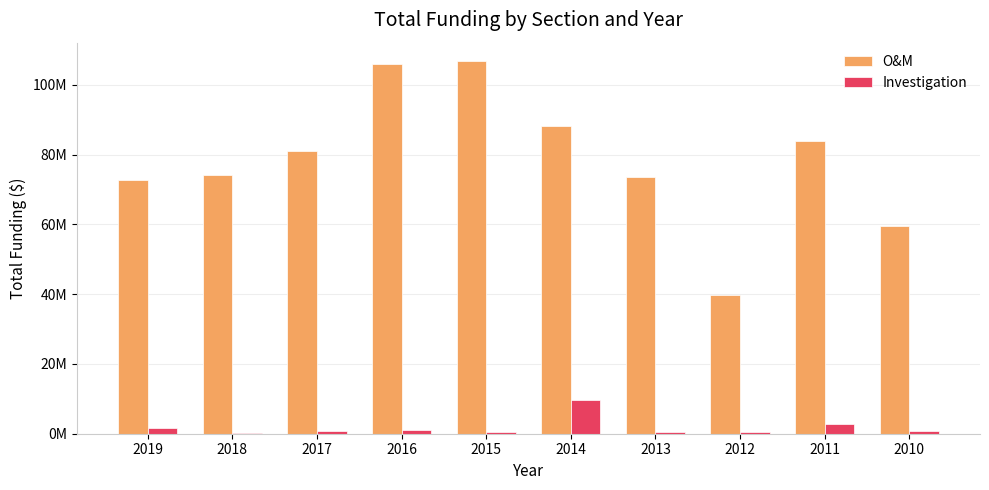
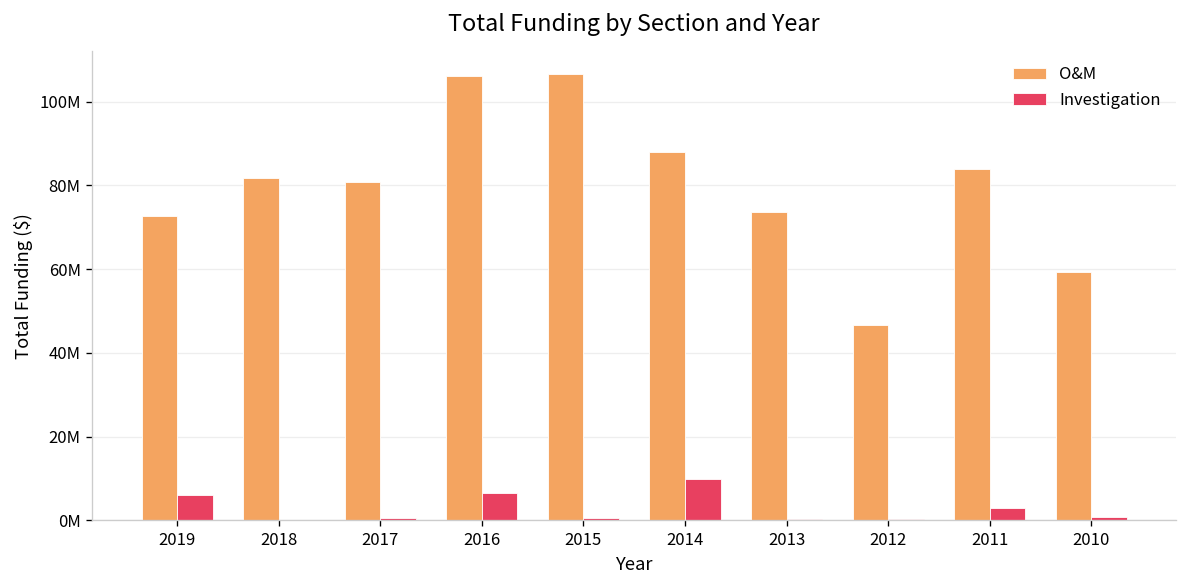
  {
    "O&M": {
      "2019": 73000000,
-     "2018": 74000000,
+     "2018": 82000000,
      "2017": 81000000,
      "2016": 106000000,
      "2015": 107000000,
      "2014": 88000000,
      "2013": 74000000,
-     "2012": 40000000,
+     "2012": 47000000,
      "2011": 84000000,
      "2010": 59000000
    },
    "Investigation": {
-     "2019": 2000000,
-     "2016": 1000000,
+     "2019": 6000000,
+     "2016": 6000000,
      "2014": 10000000,
      "2011": 3000000,
      "2010": 1000000
    }
  }
